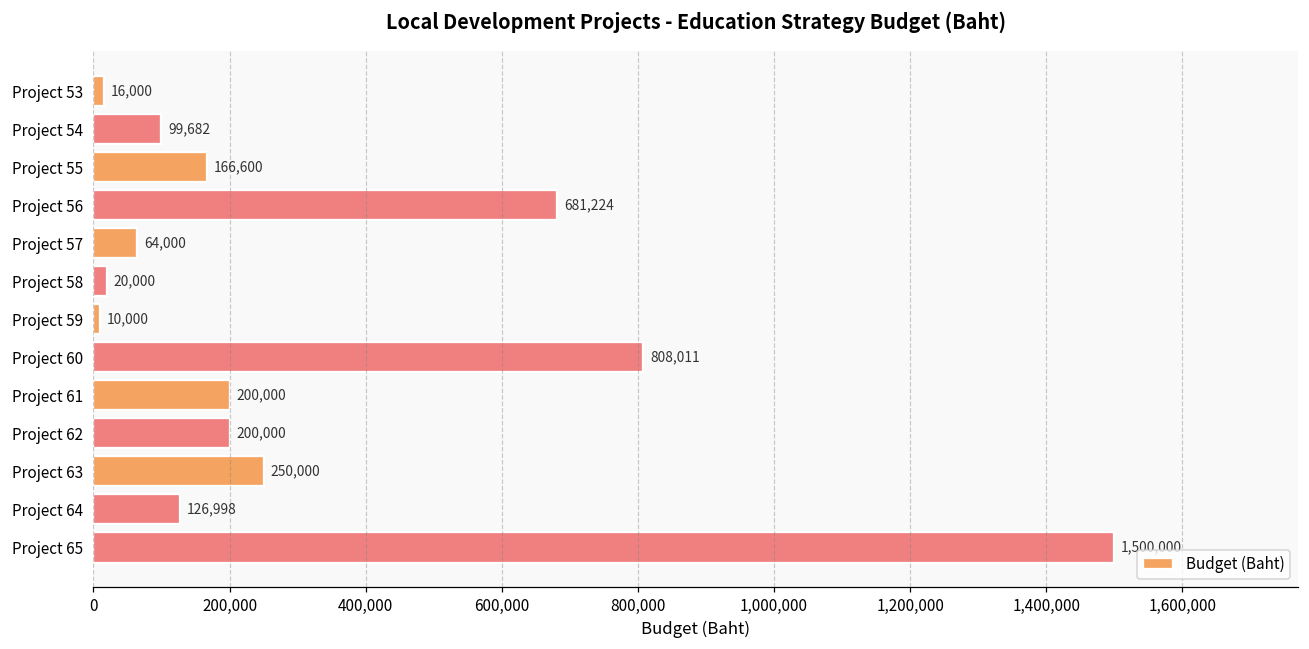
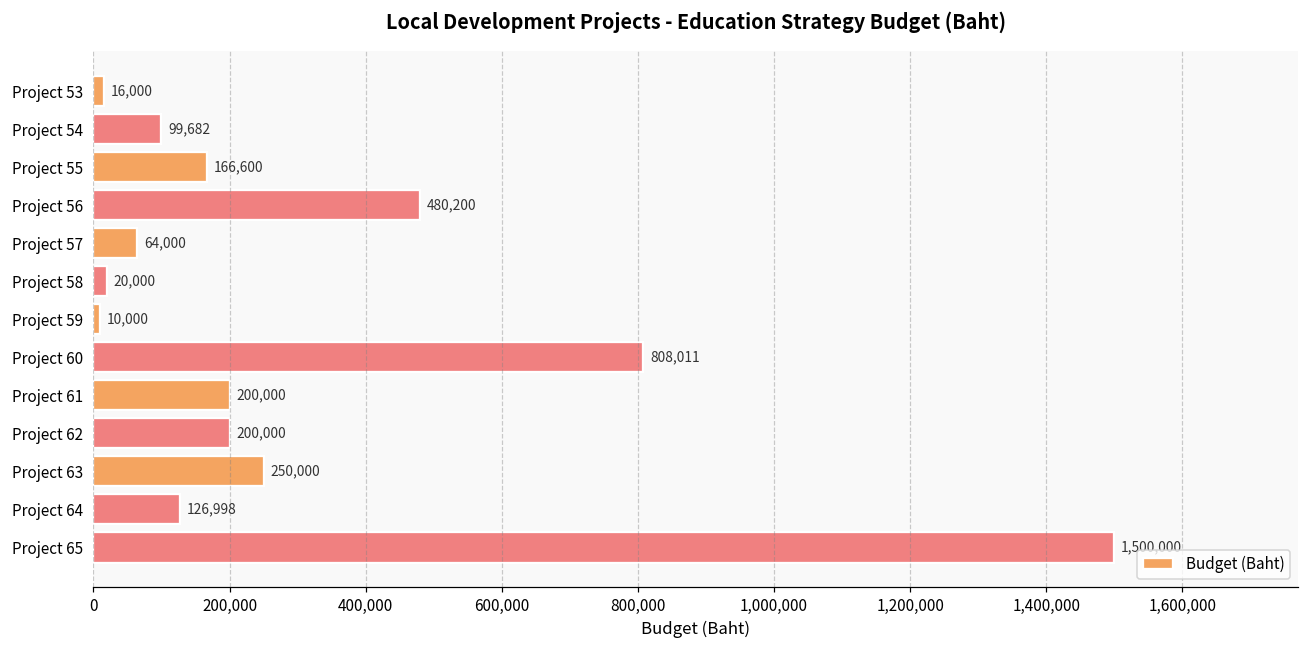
  {
    "Project 53": "16,000",
    "Project 54": "99,682",
    "Project 55": "166,600",
-   "Project 56": "681,224",
+   "Project 56": "480,200",
    "Project 57": "64,000",
    "Project 58": "20,000",
    "Project 59": "10,000",
    "Project 60": "808,011",
    "Project 61": "200,000",
    "Project 62": "200,000",
    "Project 63": "250,000",
    "Project 64": "126,998"
  }
